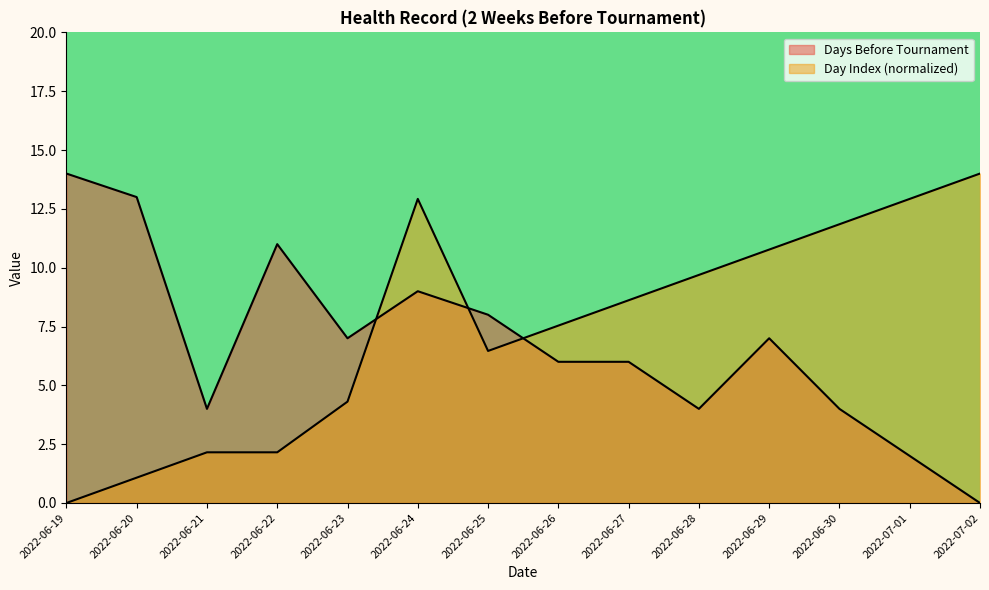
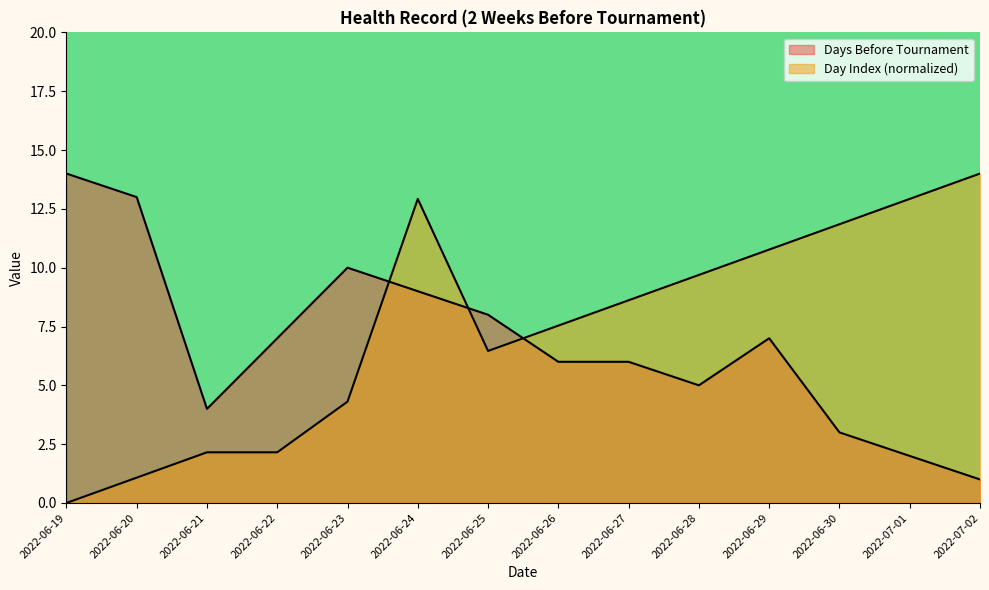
  {
    "Days Before Tournament": {
      "2022-06-19": 14,
      "2022-06-20": 13,
      "2022-06-21": 4,
-     "2022-06-22": 11,
-     "2022-06-23": 7,
+     "2022-06-22": 7,
+     "2022-06-23": 10,
      "2022-06-24": 9,
      "2022-06-25": 8,
      "2022-06-26": 6,
      "2022-06-27": 6,
-     "2022-06-28": 4,
+     "2022-06-28": 5,
      "2022-06-29": 7,
-     "2022-06-30": 4,
+     "2022-06-30": 3,
      "2022-07-01": 2,
-     "2022-07-02": 0
+     "2022-07-02": 1
    },
    "Day Index (normalized)": {
      "2022-06-19": 0,
      "2022-06-20": 1,
      "2022-06-21": 2.2,
      "2022-06-22": 2.2,
      "2022-06-23": 4.3,
      "2022-06-24": 13,
      "2022-06-25": 6.5,
      "2022-06-26": 7.5,
      "2022-06-27": 8.6,
      "2022-06-28": 9.7,
      "2022-06-29": 10.8,
      "2022-06-30": 11.8,
      "2022-07-01": 13,
      "2022-07-02": 14
    }
  }
